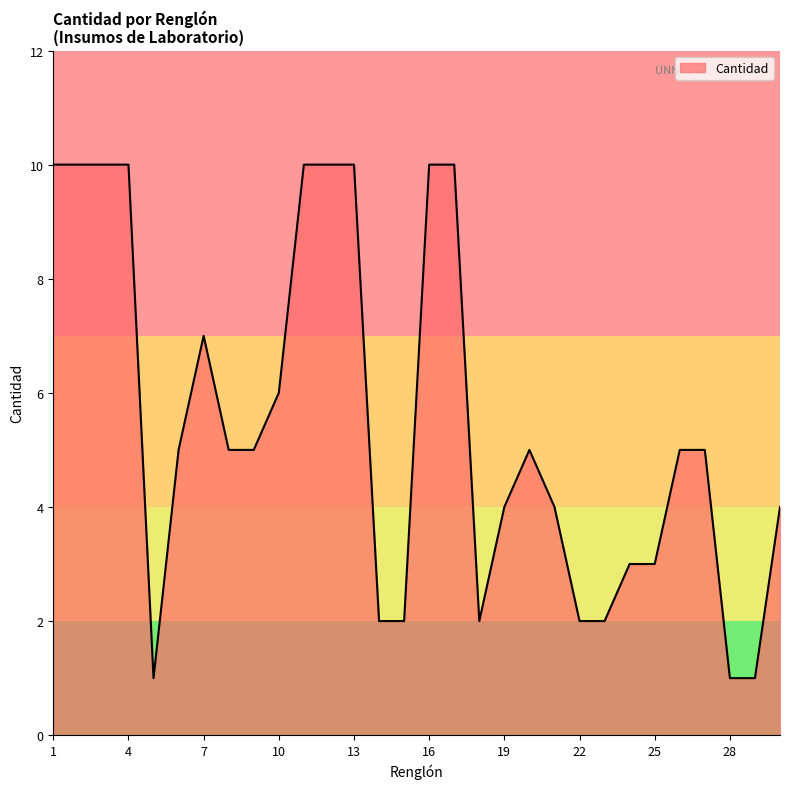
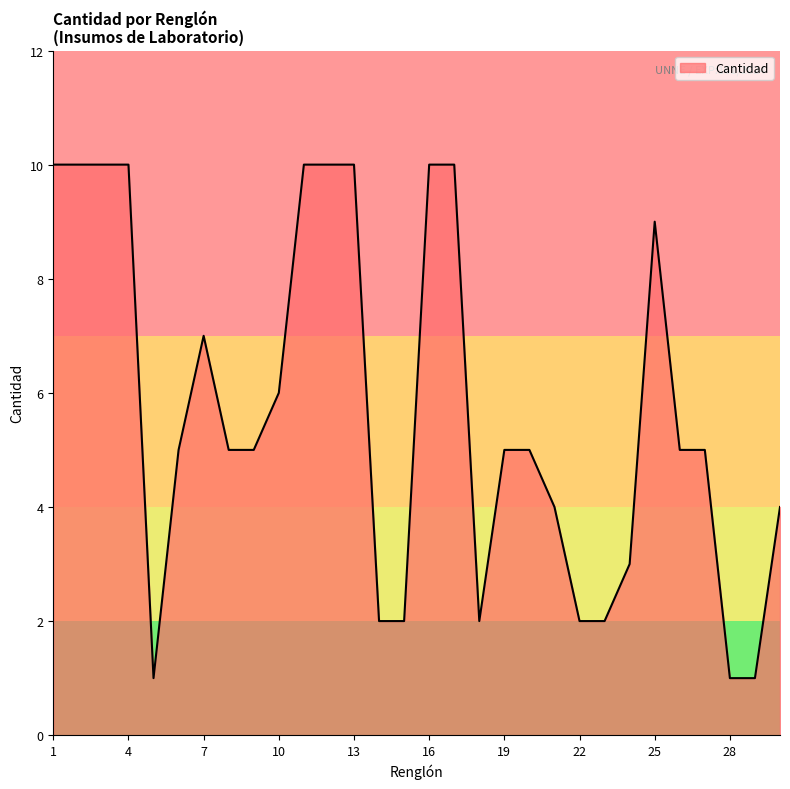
  {
    "1": 10,
    "4": 10,
    "7": 7,
    "10": 6,
    "13": 10,
    "16": 10,
-   "19": 4,
+   "19": 5,
    "22": 2,
-   "25": 3,
+   "25": 9,
    "28": 1
  }
